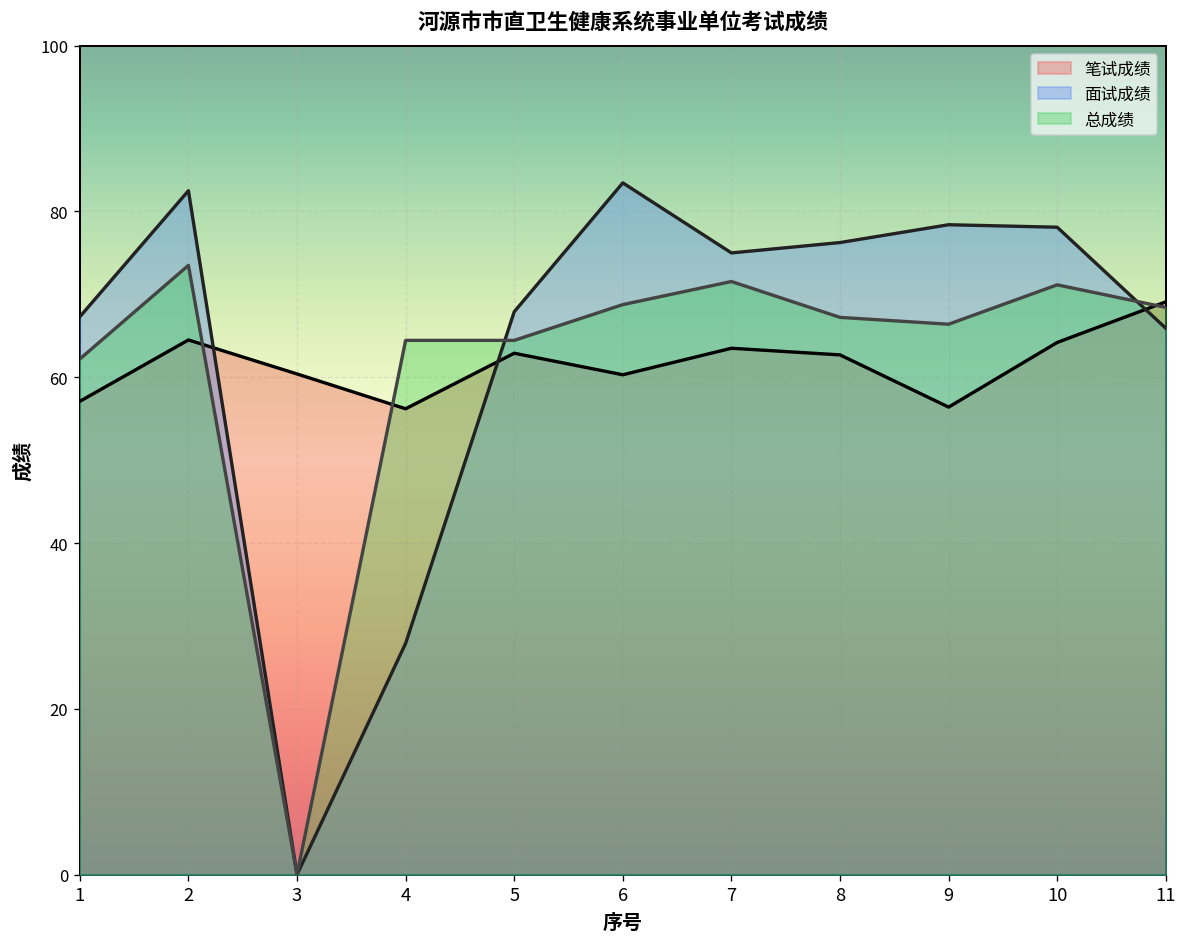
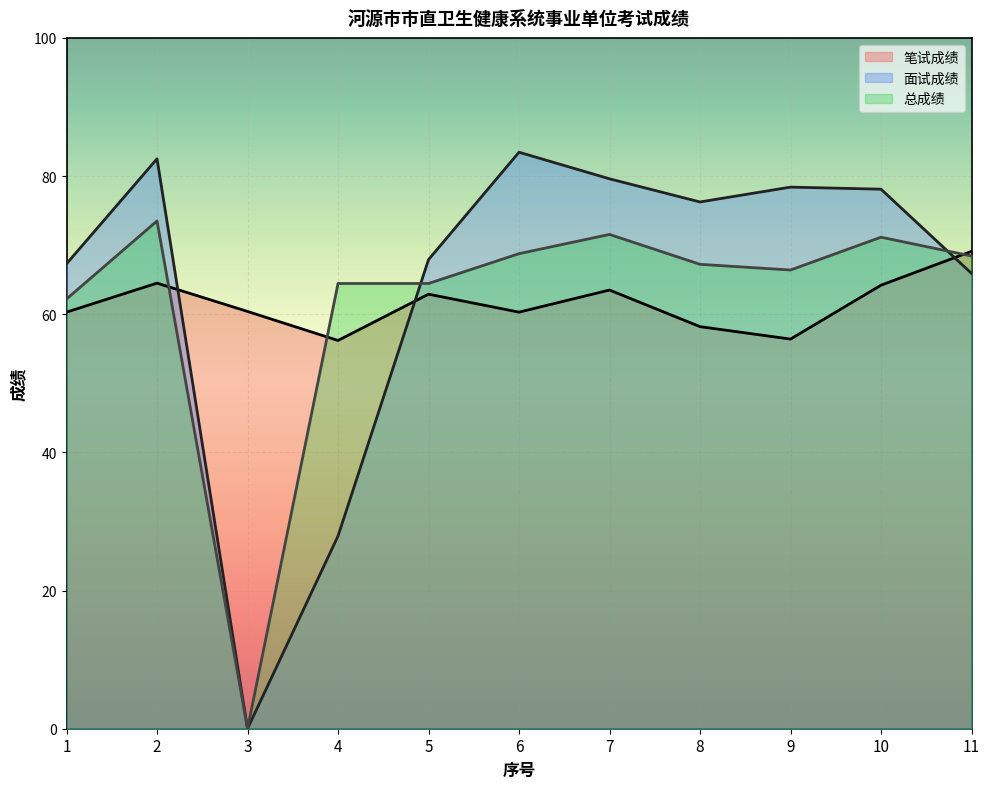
  {
    "笔试成绩": {
-     "1": 57,
+     "1": 60,
      "2": 65,
      "3": 60,
      "4": 56,
      "5": 63,
      "6": 60,
      "7": 64,
-     "8": 63,
+     "8": 58,
      "9": 56,
      "10": 64,
      "11": 69
    },
    "面试成绩": {
      "1": 67,
      "2": 83,
      "4": 28,
      "5": 68,
      "6": 83,
-     "7": 75,
+     "7": 80,
      "8": 76,
      "9": 78,
      "10": 78,
      "11": 66
    },
    "总成绩": {
      "1": 62,
      "2": 74,
      "4": 64,
      "5": 64,
      "6": 69,
      "7": 72,
      "8": 67,
      "9": 66,
      "10": 71,
      "11": 68
    }
  }
